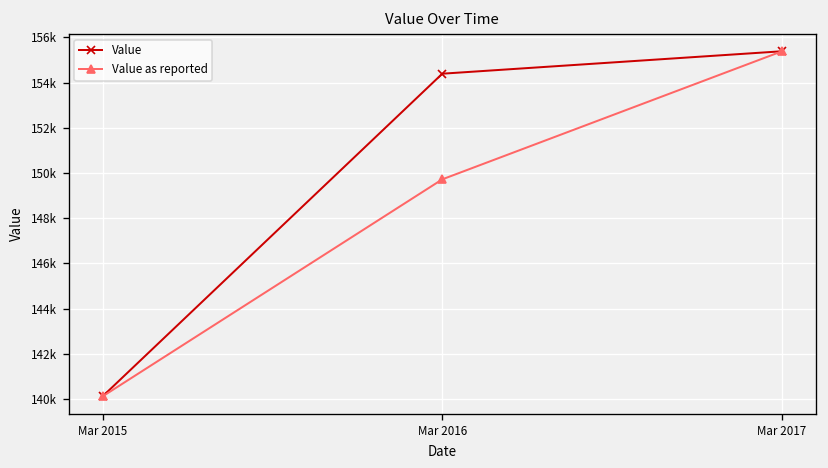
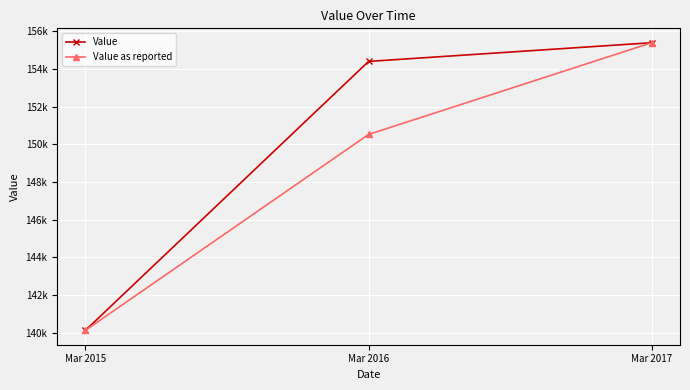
  {
    "Value": {
      "Mar 2016": 154400
    },
    "Value as reported": {
-     "Mar 2016": 149700
+     "Mar 2016": 150500
    }
  }
